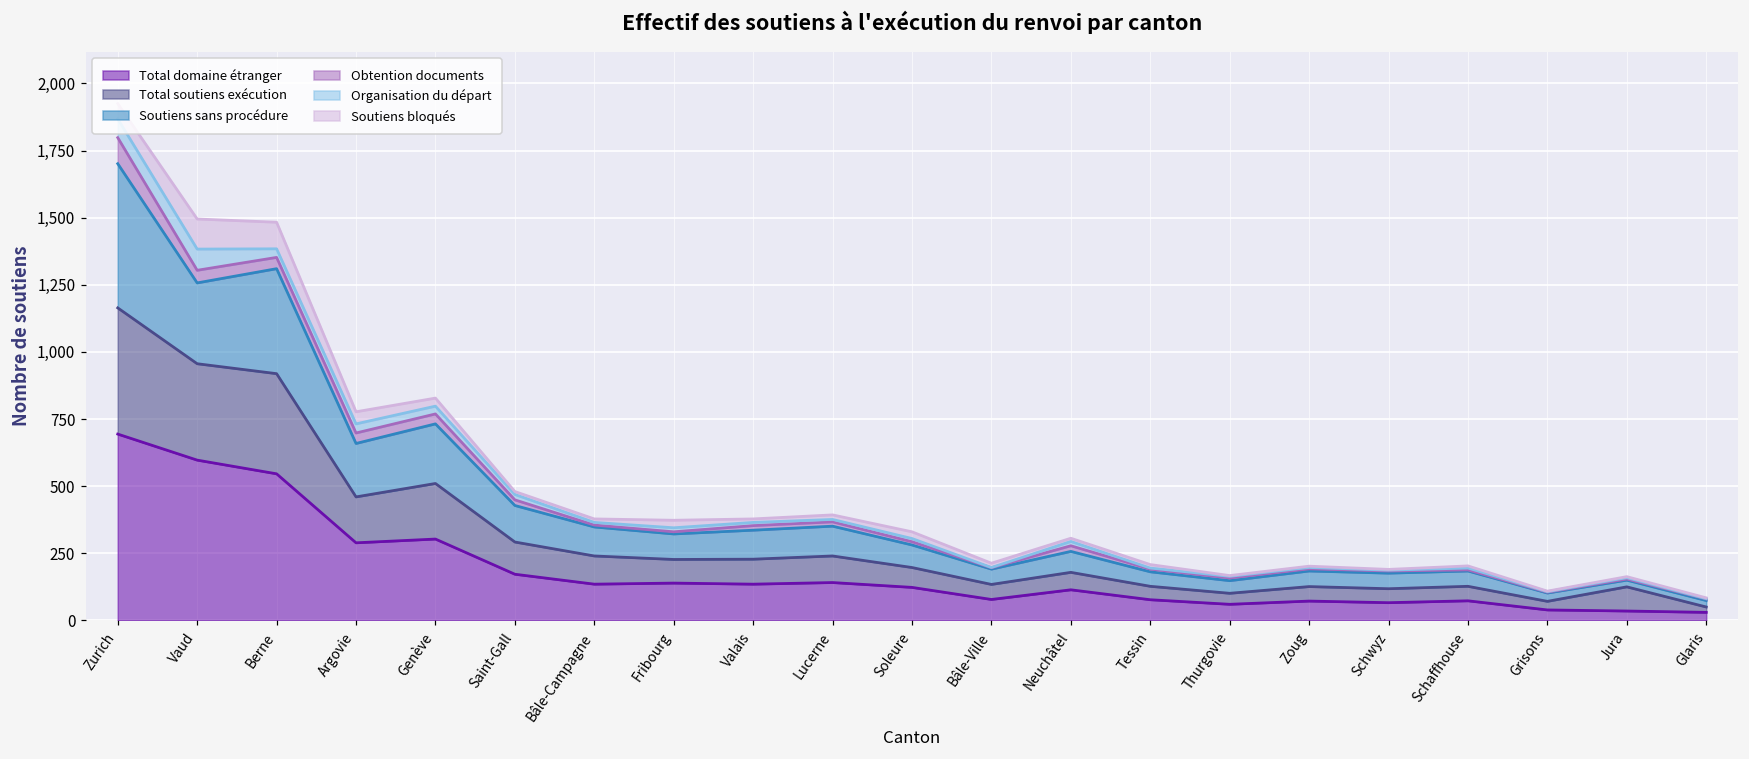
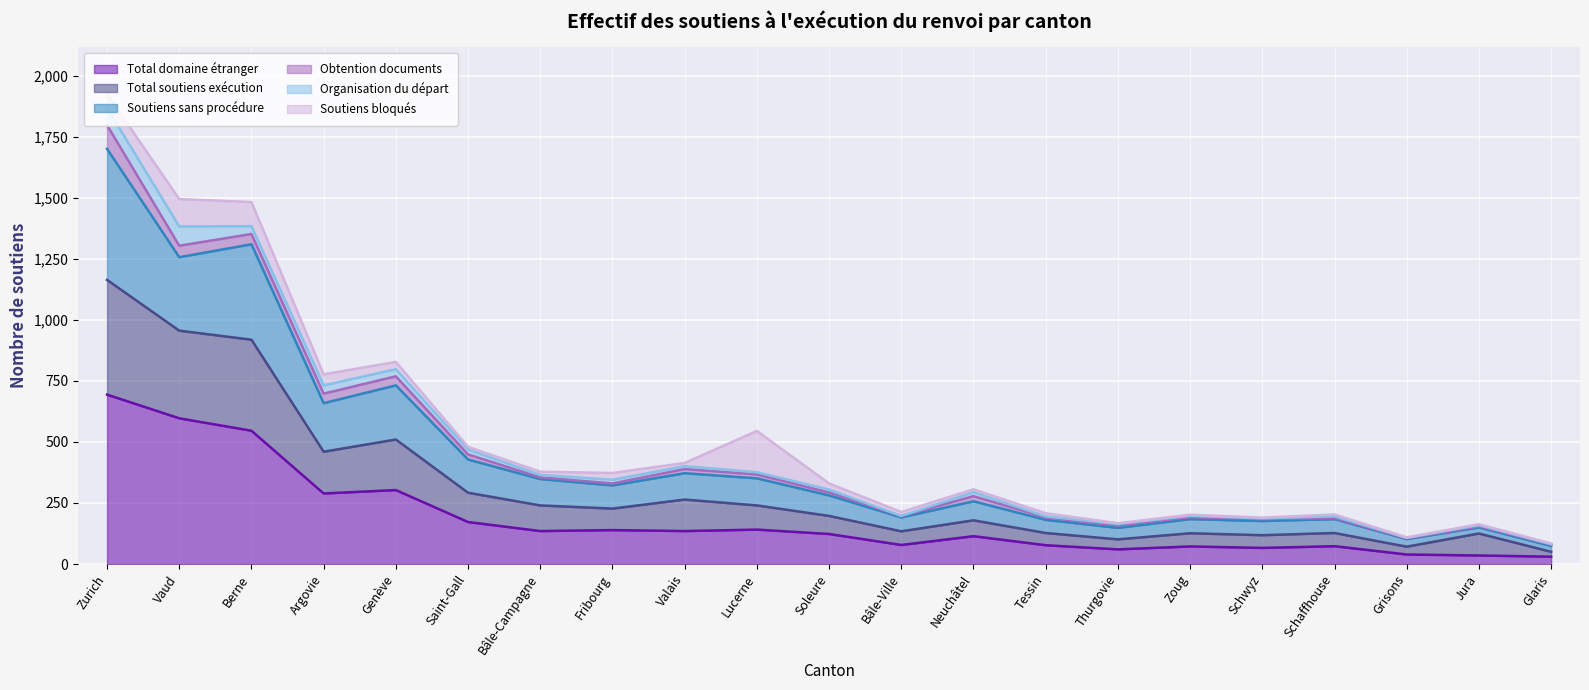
  {
    "Total domaine étranger": {
      "Zurich": 690,
      "Vaud": 600,
      "Berne": 550,
      "Argovie": 290,
      "Genève": 300,
      "Saint-Gall": 170,
      "Bâle-Campagne": 140,
      "Fribourg": 140,
      "Valais": 140,
      "Lucerne": 140,
      "Soleure": 120,
      "Bâle-Ville": 80,
      "Neuchâtel": 110,
      "Tessin": 80,
      "Thurgovie": 60,
      "Zoug": 70,
      "Schwyz": 70,
      "Schaffhouse": 70,
      "Grisons": 40,
      "Jura": 40,
      "Glaris": 30
    },
    "Total soutiens exécution": {
      "Zurich": 470,
      "Vaud": 360,
      "Berne": 370,
      "Argovie": 170,
      "Genève": 210,
      "Saint-Gall": 120,
      "Bâle-Campagne": 110,
      "Fribourg": 90,
-     "Valais": 90,
+     "Valais": 130,
      "Lucerne": 100,
      "Soleure": 70,
      "Bâle-Ville": 60,
      "Neuchâtel": 70,
      "Tessin": 50,
      "Thurgovie": 40,
      "Zoug": 50,
      "Schwyz": 50,
      "Schaffhouse": 50,
      "Grisons": 30,
      "Jura": 90,
      "Glaris": 20
    },
    "Soutiens sans procédure": {
      "Zurich": 540,
      "Vaud": 300,
      "Berne": 390,
      "Argovie": 200,
      "Genève": 220,
      "Saint-Gall": 140,
      "Valais": 110,
      "Lucerne": 110,
      "Soleure": 80,
      "Neuchâtel": 80
    },
    "Obtention documents": {
      "Vaud": 50,
      "Berne": 40,
      "Argovie": 40,
      "Genève": 40,
      "Saint-Gall": 20,
      "Valais": 20,
      "Soleure": 10,
      "Neuchâtel": 20
    },
    "Organisation du départ": {
      "Vaud": 80,
      "Berne": 30,
      "Argovie": 30,
      "Genève": 30,
      "Saint-Gall": 20,
      "Fribourg": 20,
      "Valais": 10,
      "Soleure": 10,
      "Neuchâtel": 20
    },
    "Soutiens bloqués": {
      "Vaud": 110,
      "Berne": 100,
      "Argovie": 50,
      "Genève": 30,
      "Saint-Gall": 10,
      "Bâle-Campagne": 10,
      "Fribourg": 30,
      "Valais": 10,
-     "Lucerne": 20,
+     "Lucerne": 170,
      "Soleure": 30,
      "Bâle-Ville": 20,
      "Neuchâtel": 10,
      "Tessin": 10
    }
  }
